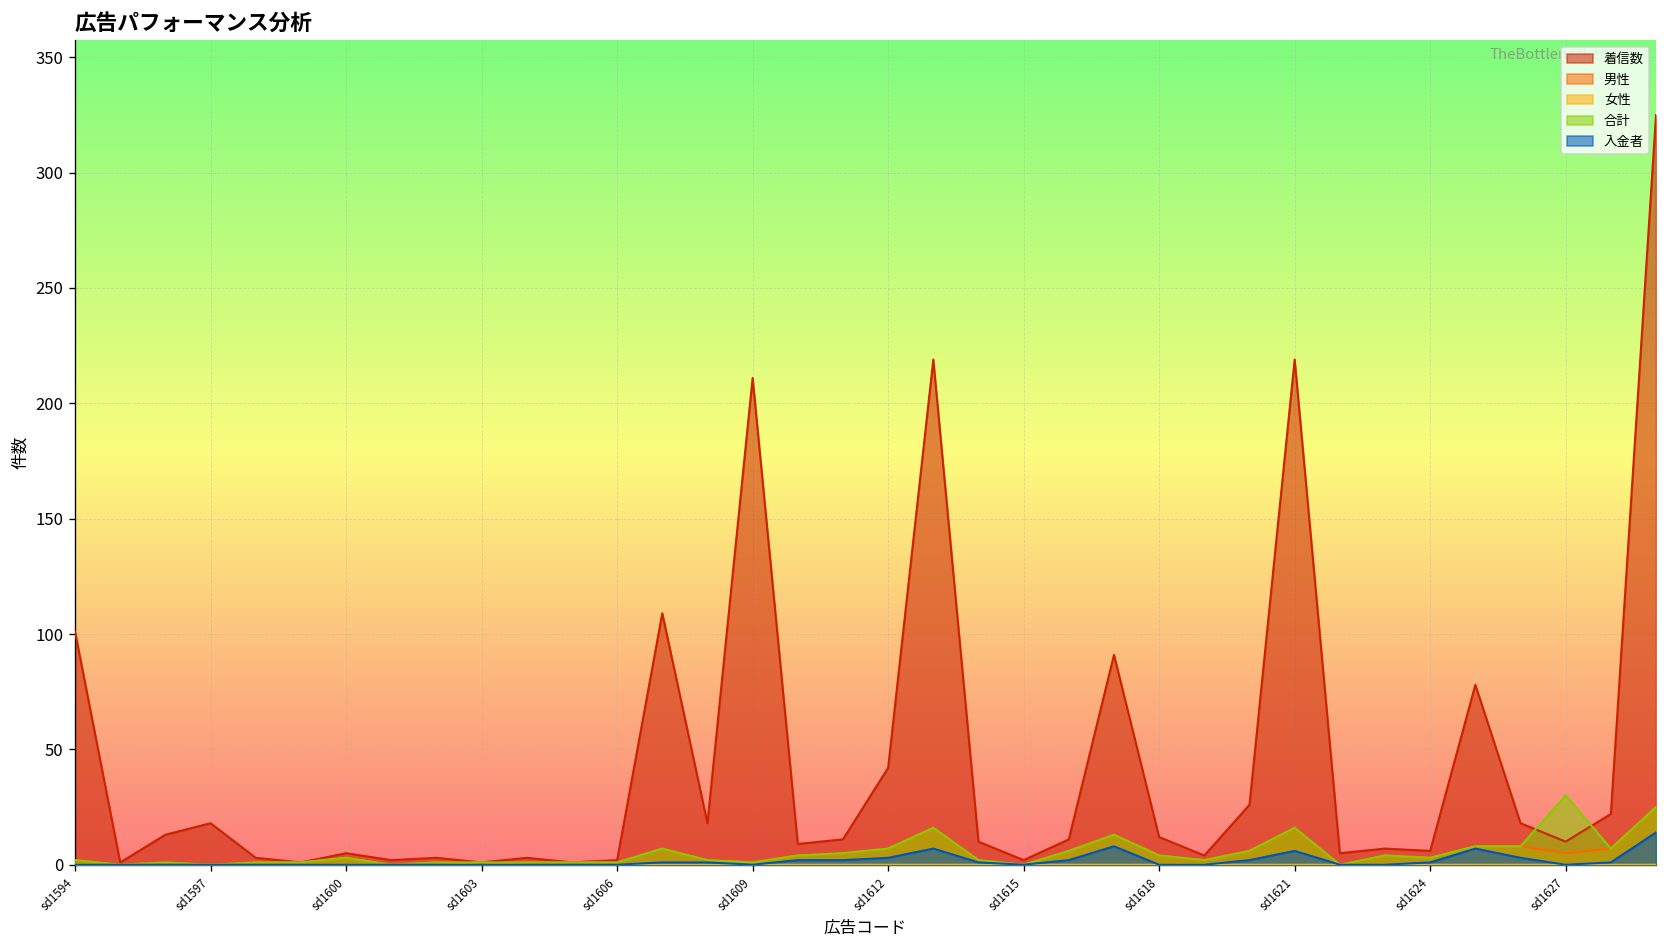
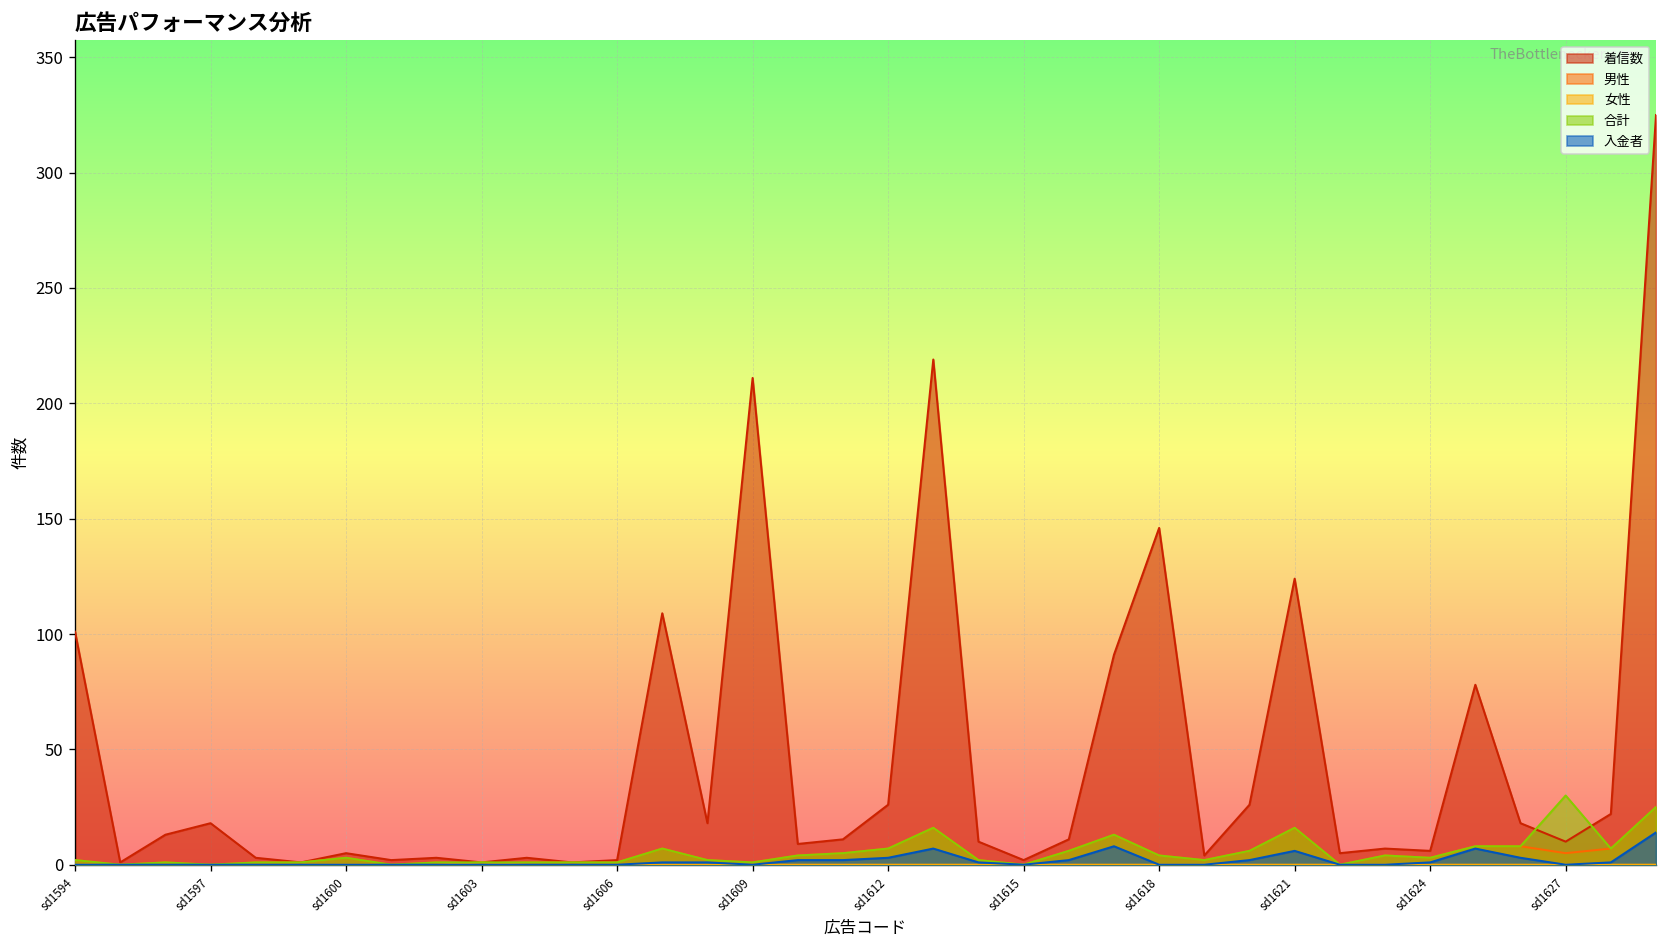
  {
    "着信数": {
      "sd1594": 101,
      "sd1597": 18,
      "sd1600": 5,
      "sd1609": 211,
-     "sd1612": 42,
+     "sd1612": 26,
      "sd1615": 2,
-     "sd1618": 12,
-     "sd1621": 219,
+     "sd1618": 146,
+     "sd1621": 124,
      "sd1624": 6,
      "sd1627": 10
    },
    "合計": {
      "sd1627": 30
    },
    "入金者": {
      "sd1612": 3,
      "sd1621": 6
    }
  }
